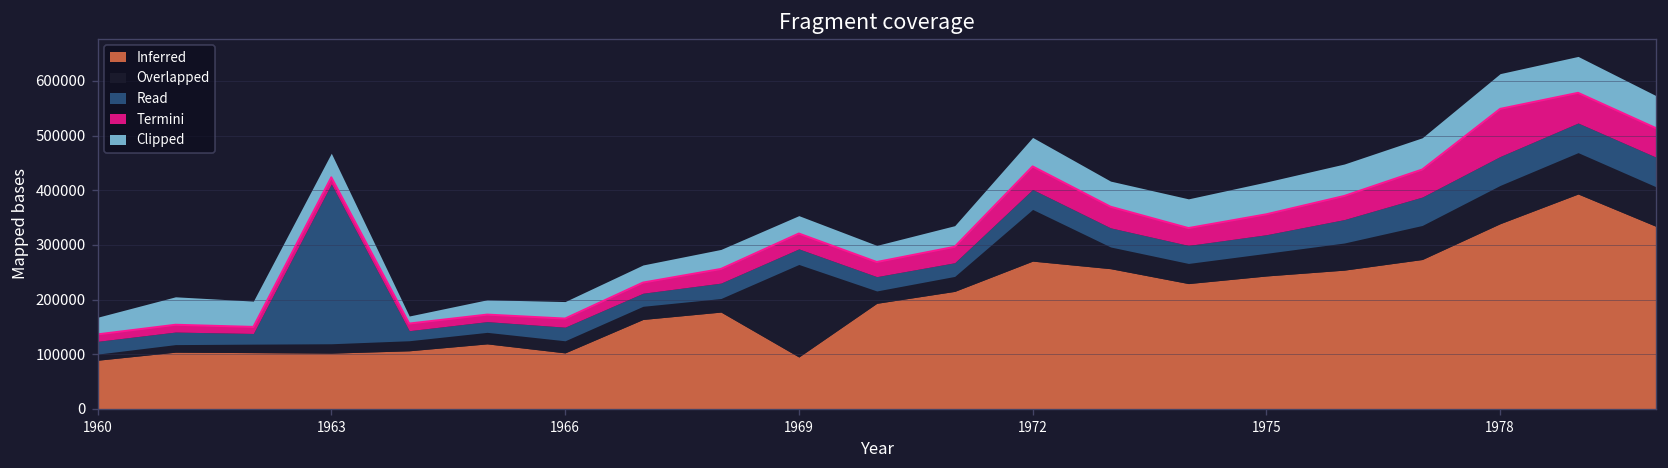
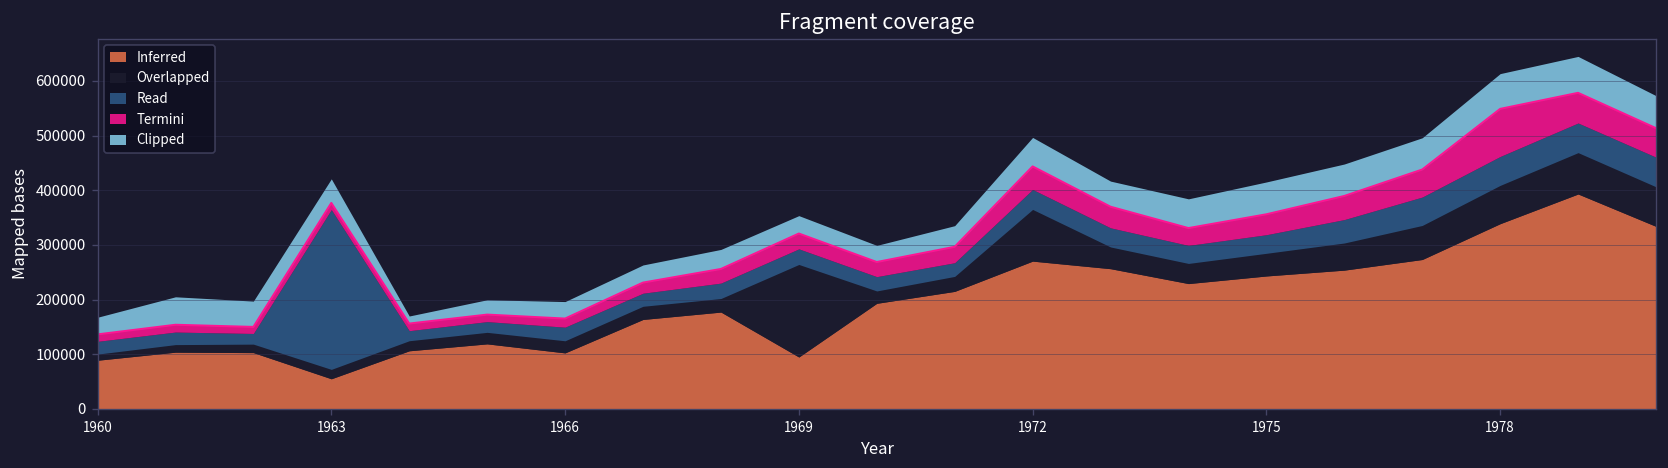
  {
    "Inferred": {
-     "1963": 100000
+     "1963": 60000
    },
    "Overlapped": {
      "1960": 10000,
      "1963": 20000,
      "1966": 20000,
      "1969": 170000,
      "1972": 90000,
      "1975": 40000,
      "1978": 70000
    },
    "Read": {
      "1960": 20000,
      "1963": 290000,
      "1966": 20000,
      "1969": 30000,
      "1972": 40000,
      "1975": 30000,
      "1978": 50000
    },
    "Termini": {
      "1960": 10000,
      "1963": 10000,
      "1966": 20000,
      "1969": 30000,
      "1972": 40000,
      "1975": 40000,
      "1978": 90000
    },
    "Clipped": {
      "1960": 30000,
      "1963": 40000,
      "1966": 30000,
      "1969": 30000,
      "1972": 50000,
      "1975": 60000,
      "1978": 60000
    }
  }
